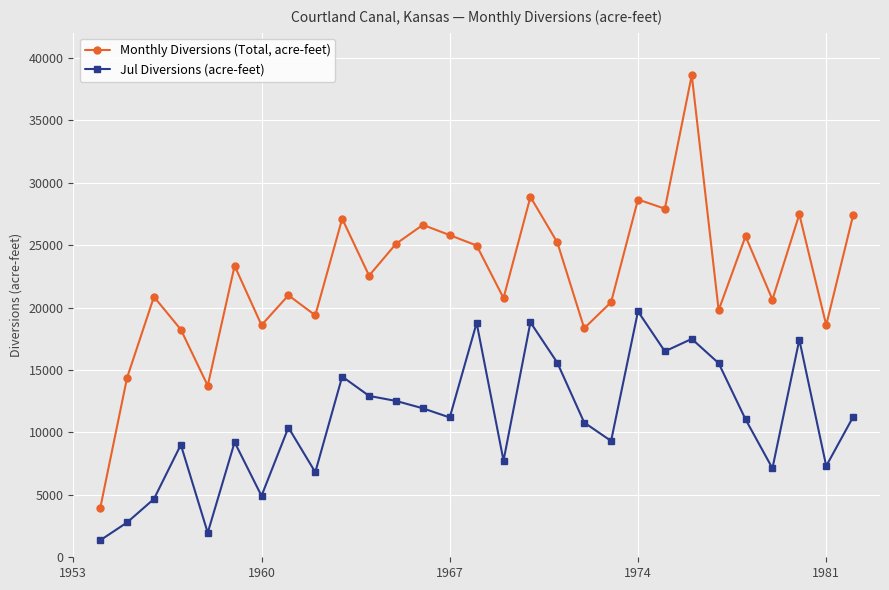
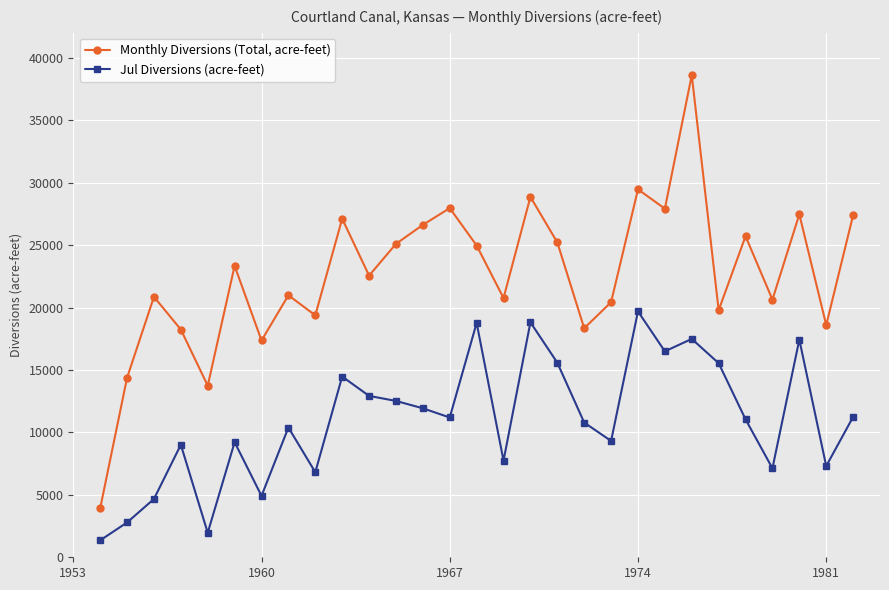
  {
    "Monthly Diversions (Total, acre-feet)": {
-     "1960": 18600,
-     "1967": 25800,
-     "1974": 28700,
+     "1960": 17400,
+     "1967": 28000,
+     "1974": 29500,
      "1981": 18600
    },
    "Jul Diversions (acre-feet)": {
      "1960": 4900,
      "1967": 11200,
      "1974": 19700,
      "1981": 7300
    }
  }
